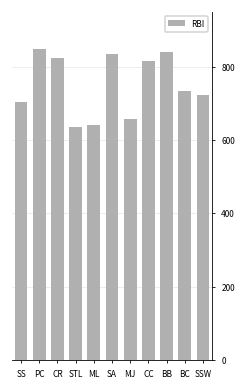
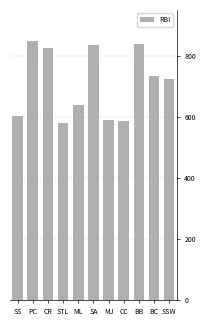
  {
-   "SS": 700,
+   "SS": 600,
    "PC": 850,
    "CR": 830,
-   "STL": 640,
+   "STL": 580,
    "ML": 640,
    "SA": 830,
-   "MJ": 660,
-   "CC": 820,
+   "MJ": 590,
+   "CC": 590,
    "BB": 840,
    "BC": 730,
    "SSW": 720
  }
